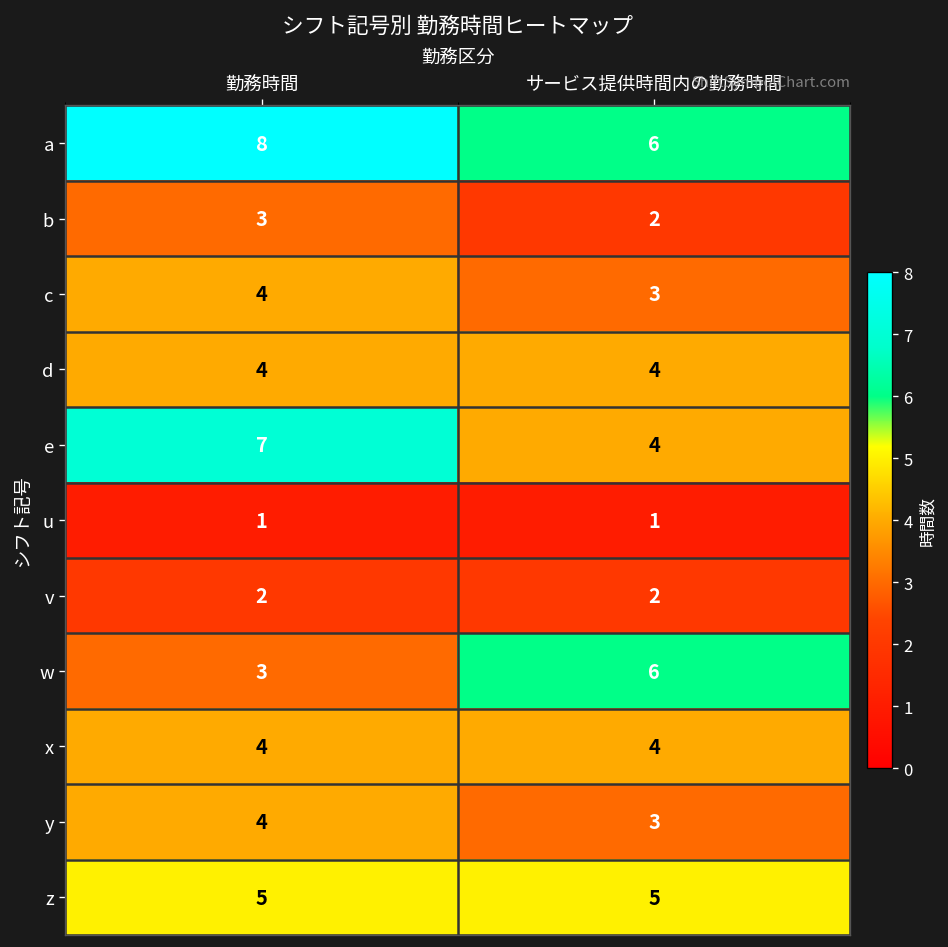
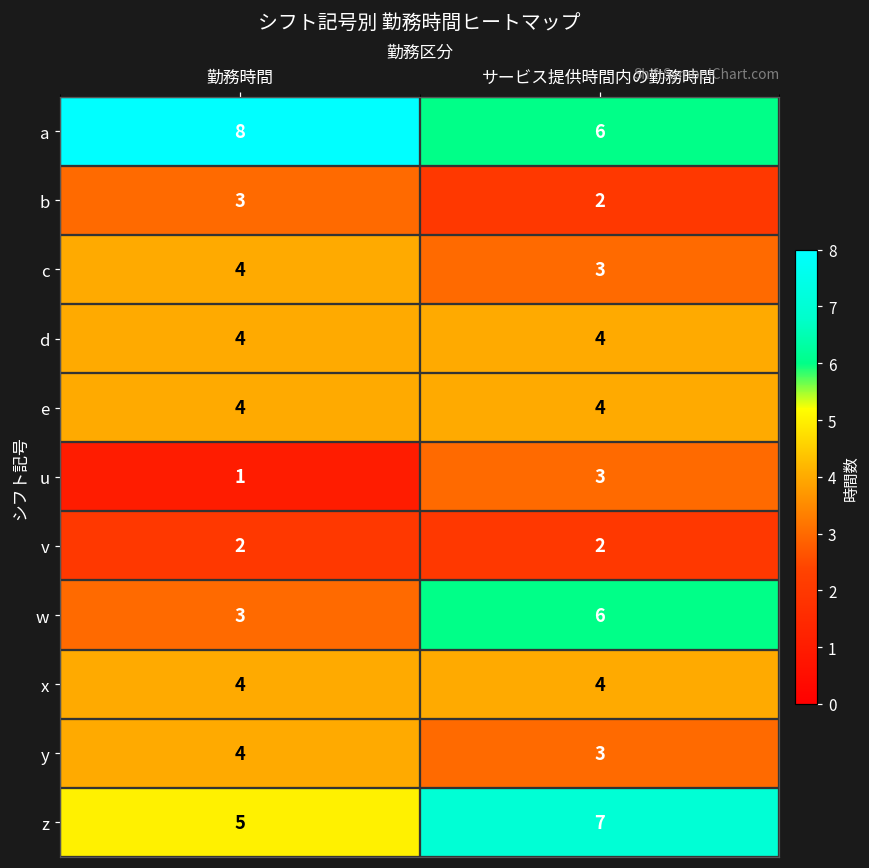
  {
    "a": {
      "勤務時間": 8,
      "サービス提供時間内の勤務時間": 6
    },
    "b": {
      "勤務時間": 3,
      "サービス提供時間内の勤務時間": 2
    },
    "c": {
      "勤務時間": 4,
      "サービス提供時間内の勤務時間": 3
    },
    "d": {
      "勤務時間": 4,
      "サービス提供時間内の勤務時間": 4
    },
    "e": {
-     "勤務時間": 7,
+     "勤務時間": 4,
      "サービス提供時間内の勤務時間": 4
    },
    "u": {
      "勤務時間": 1,
-     "サービス提供時間内の勤務時間": 1
+     "サービス提供時間内の勤務時間": 3
    },
    "v": {
      "勤務時間": 2,
      "サービス提供時間内の勤務時間": 2
    },
    "w": {
      "勤務時間": 3,
      "サービス提供時間内の勤務時間": 6
    },
    "x": {
      "勤務時間": 4,
      "サービス提供時間内の勤務時間": 4
    },
    "y": {
      "勤務時間": 4,
      "サービス提供時間内の勤務時間": 3
    },
    "z": {
      "勤務時間": 5,
-     "サービス提供時間内の勤務時間": 5
+     "サービス提供時間内の勤務時間": 7
    }
  }
